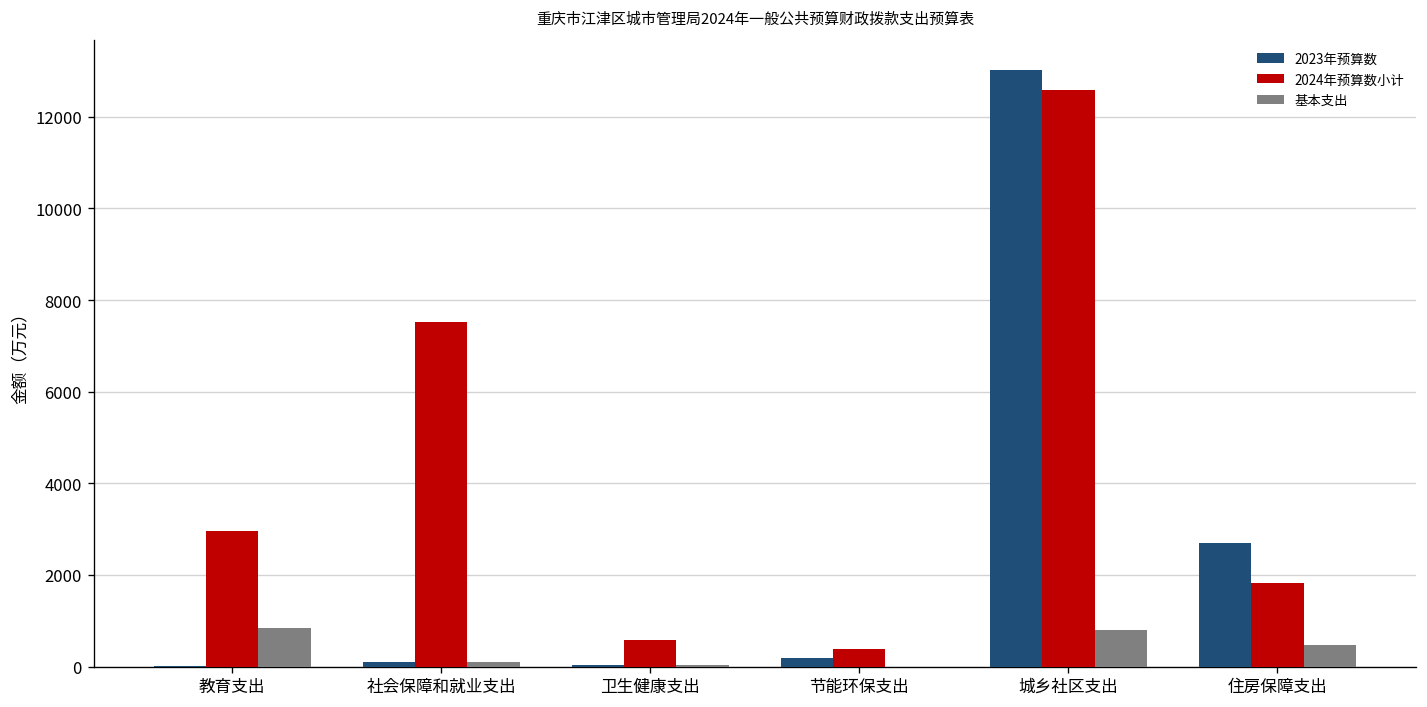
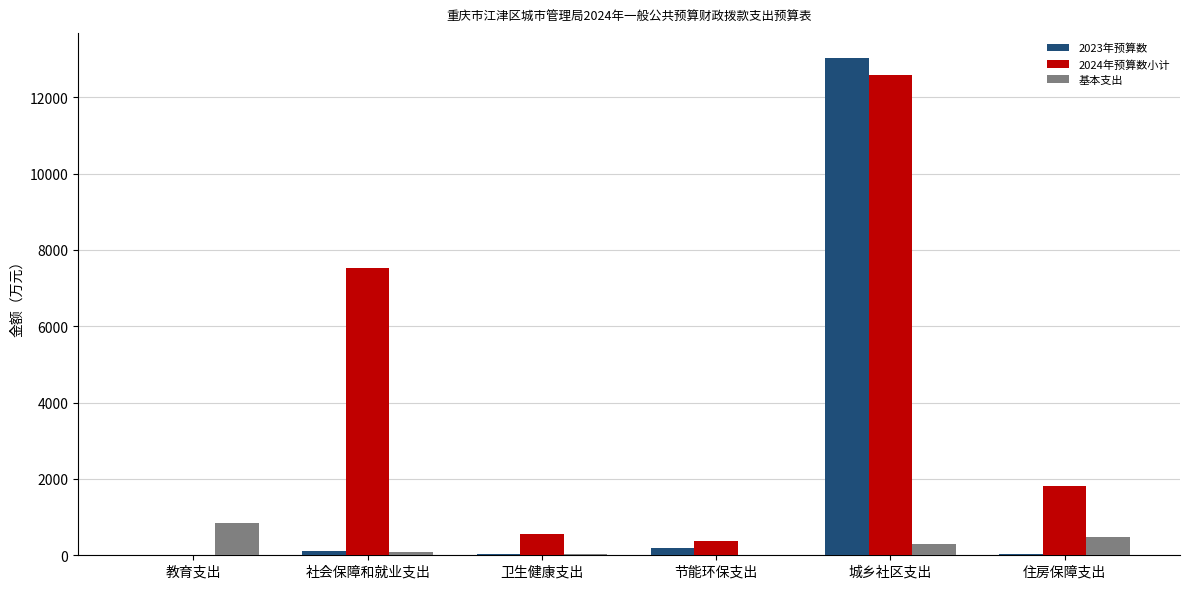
  {
    "2023年预算数": {
      "社会保障和就业支出": 100,
      "节能环保支出": 200,
      "城乡社区支出": 13000,
-     "住房保障支出": 2700
+     "住房保障支出": 0
    },
    "2024年预算数小计": {
-     "教育支出": 3000,
+     "教育支出": 0,
      "社会保障和就业支出": 7500,
      "卫生健康支出": 600,
      "节能环保支出": 400,
      "城乡社区支出": 12600,
      "住房保障支出": 1800
    },
    "基本支出": {
      "教育支出": 800,
      "社会保障和就业支出": 100,
      "节能环保支出": 0,
-     "城乡社区支出": 800,
+     "城乡社区支出": 300,
      "住房保障支出": 500
    }
  }
